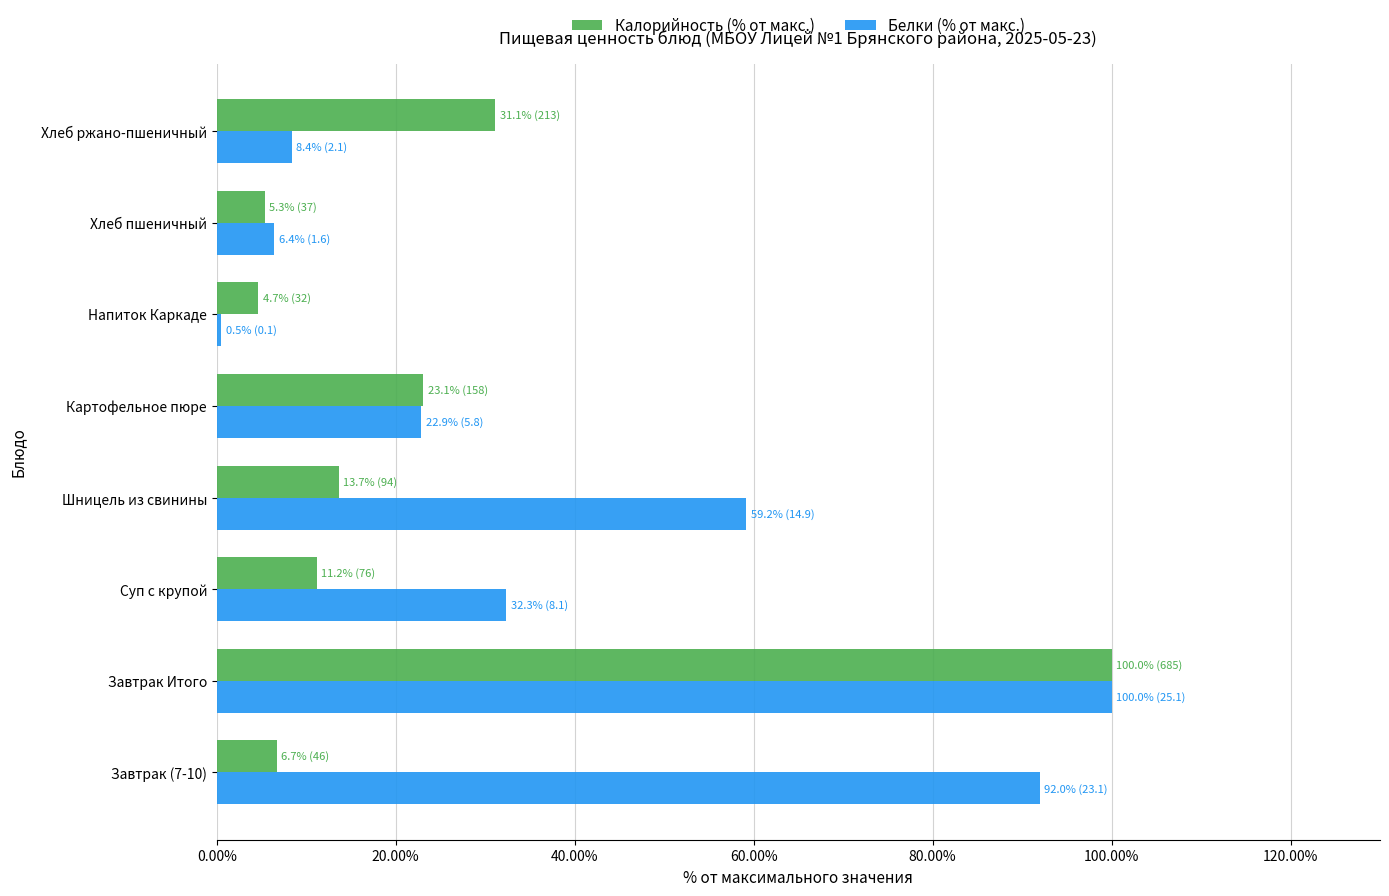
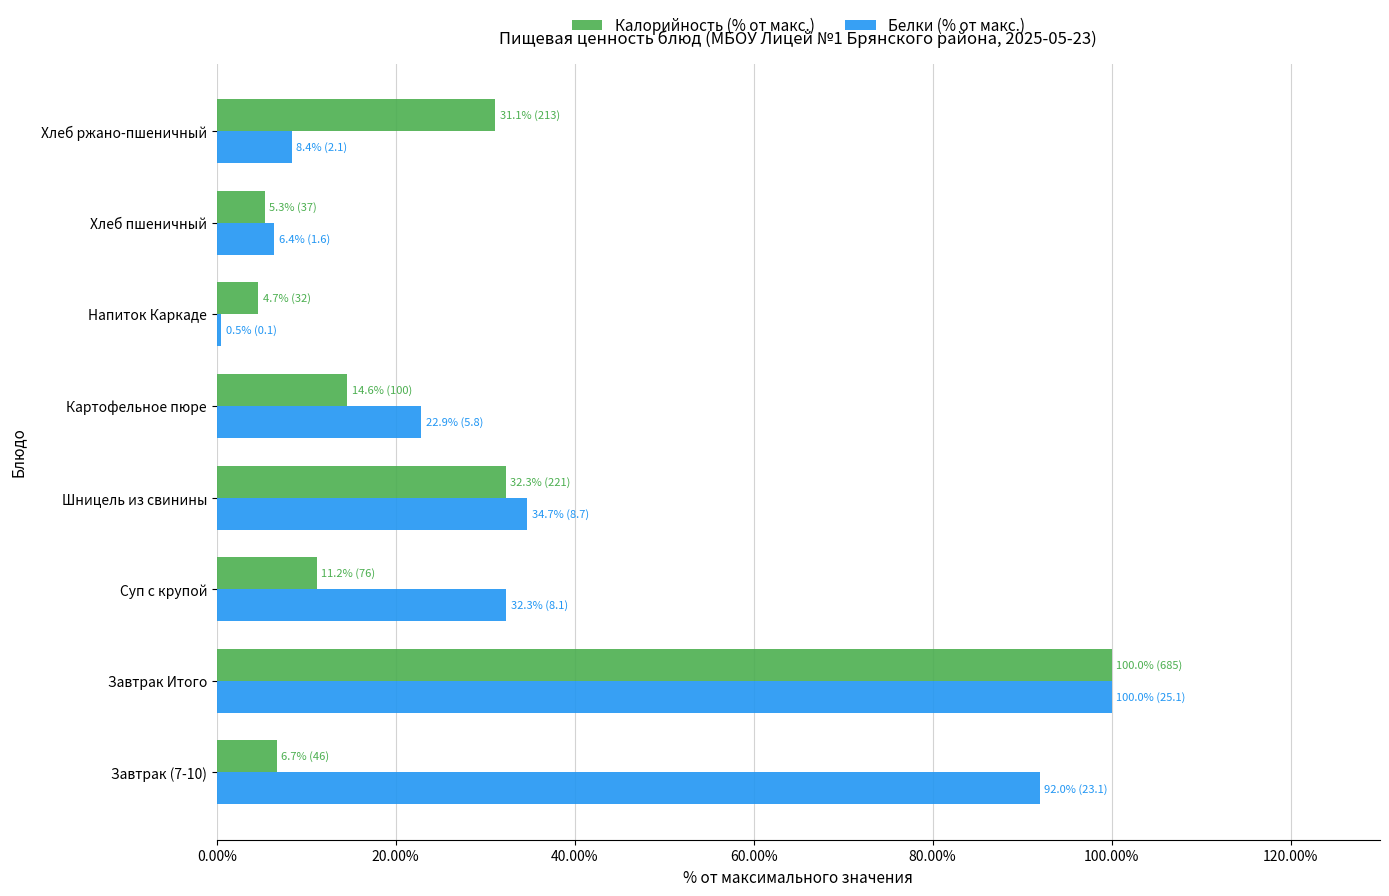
  {
    "Калорийность (% от макс.)": {
      "Хлеб ржано-пшеничный": "31.1%",
      "Хлеб пшеничный": "5.3%",
      "Напиток Каркаде": "4.7%",
-     "Картофельное пюре": "23.1% (158)",
-     "Шницель из свинины": "13.7% (94)",
+     "Картофельное пюре": "14.6% (100)",
+     "Шницель из свинины": "32.3% (221)",
      "Суп с крупой": "11.2%",
      "Завтрак Итого": "100.0%",
      "Завтрак (7-10)": "6.7%"
    },
    "Белки (% от макс.)": {
      "Хлеб ржано-пшеничный": "8.4%",
      "Хлеб пшеничный": "6.4%",
      "Напиток Каркаде": "0.5%",
      "Картофельное пюре": "22.9%",
-     "Шницель из свинины": "59.2% (14.9)",
+     "Шницель из свинины": "34.7% (8.7)",
      "Суп с крупой": "32.3%",
      "Завтрак Итого": "100.0%",
      "Завтрак (7-10)": "92.0%"
    }
  }
